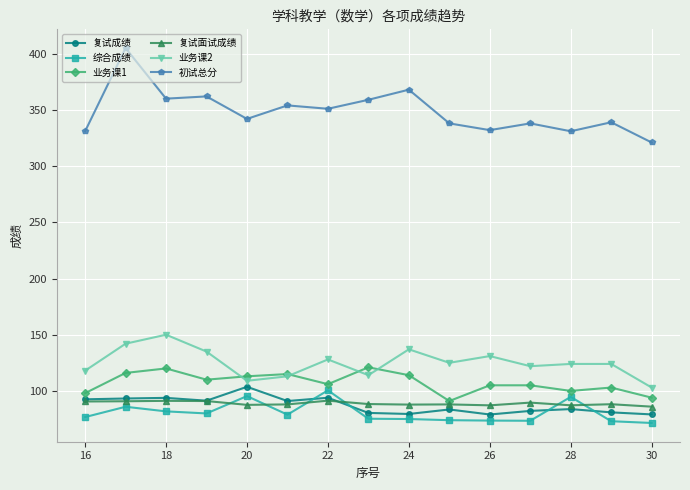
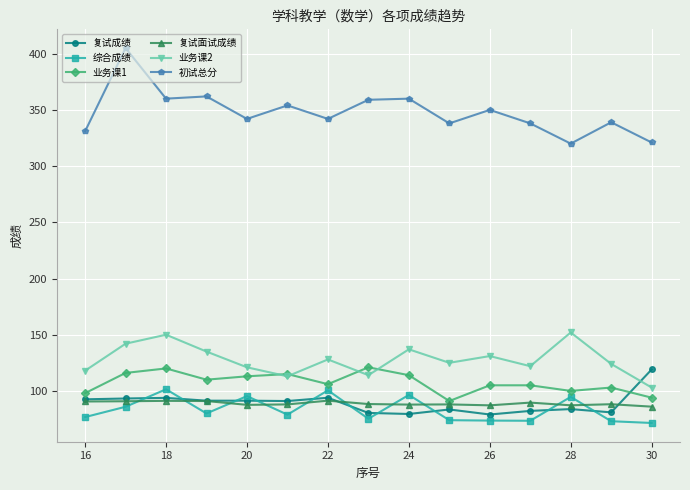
  {
    "复试成绩": {
      "18": 94,
-     "20": 104,
+     "20": 91,
      "22": 94,
      "24": 79,
      "26": 79,
      "28": 84,
-     "30": 79
+     "30": 119
    },
    "综合成绩": {
      "16": 77,
-     "18": 82,
+     "18": 101,
      "20": 95,
      "22": 101,
-     "24": 75,
+     "24": 96,
      "26": 74,
      "28": 95,
      "30": 71
    },
    "业务课2": {
      "16": 118,
      "18": 150,
-     "20": 109,
+     "20": 121,
      "22": 128,
      "24": 137,
      "26": 131,
-     "28": 124,
+     "28": 152,
      "30": 103
    },
    "初试总分": {
      "16": 331,
      "18": 360,
      "20": 342,
-     "22": 351,
-     "24": 368,
-     "26": 332,
-     "28": 331,
+     "22": 342,
+     "24": 360,
+     "26": 350,
+     "28": 320,
      "30": 321
    }
  }
